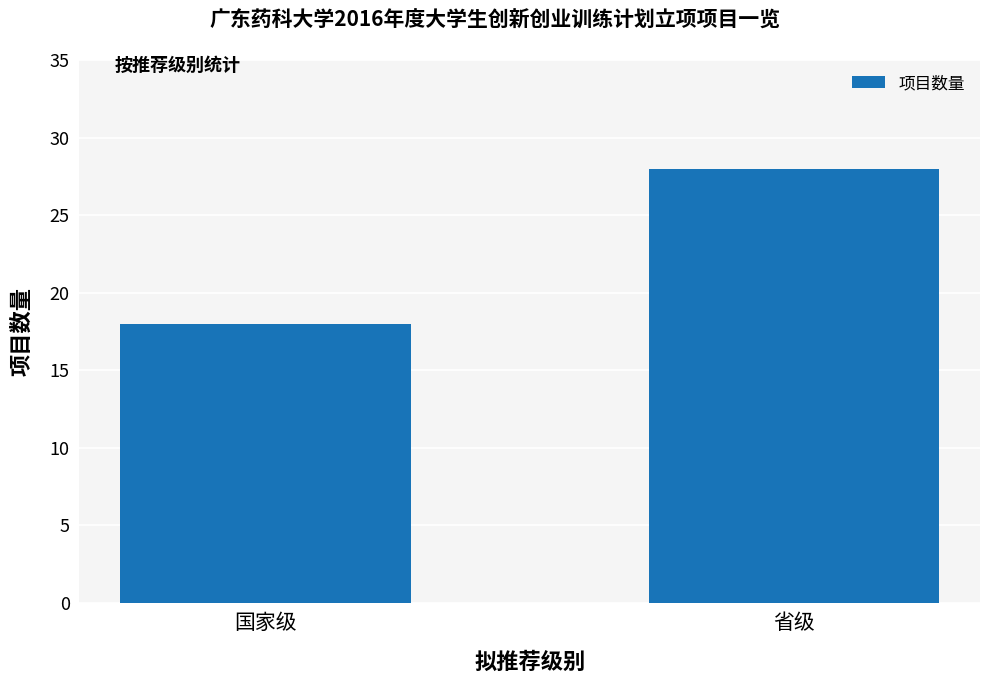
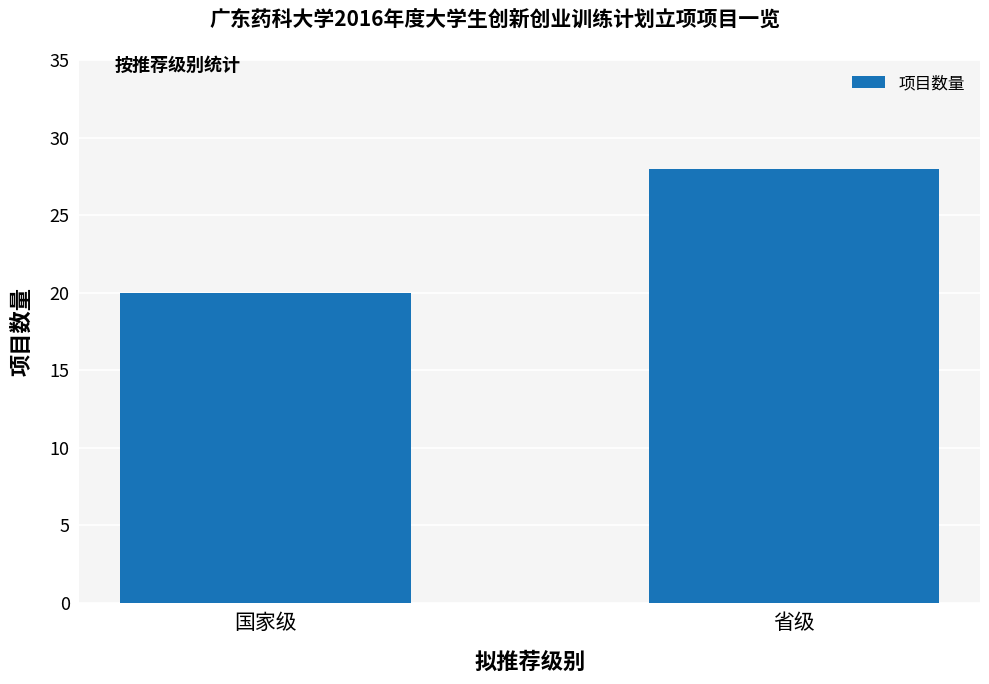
  {
-   "国家级": 18,
+   "国家级": 20,
    "省级": 28
  }
